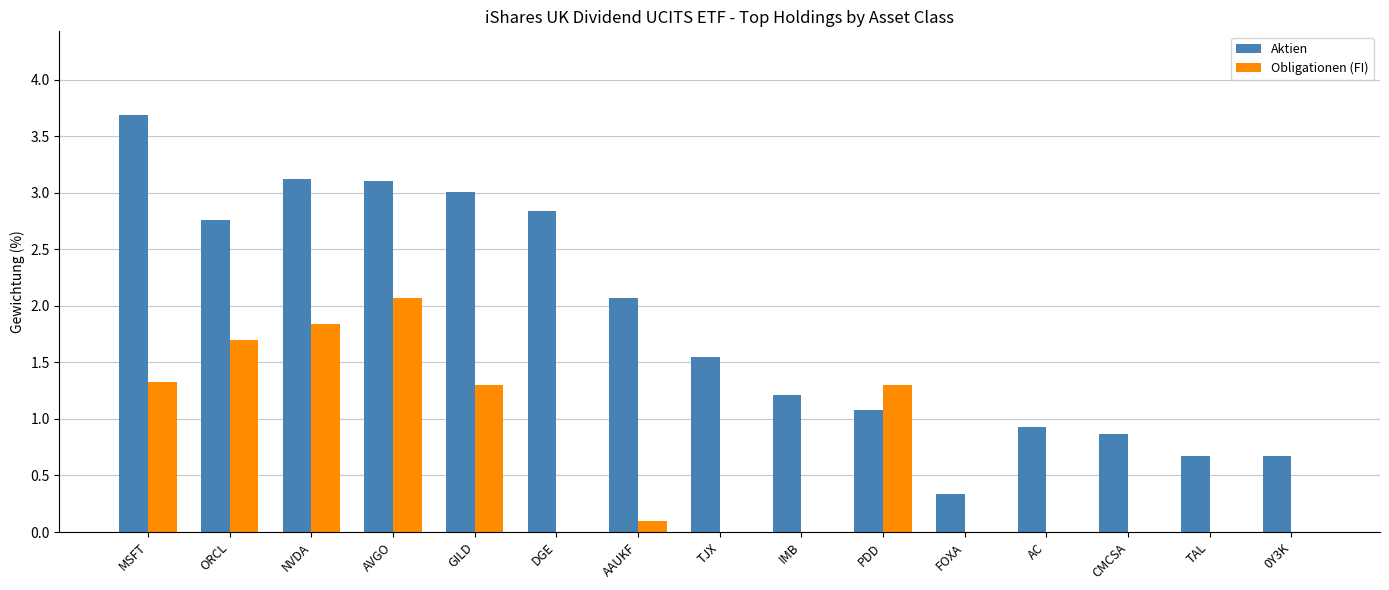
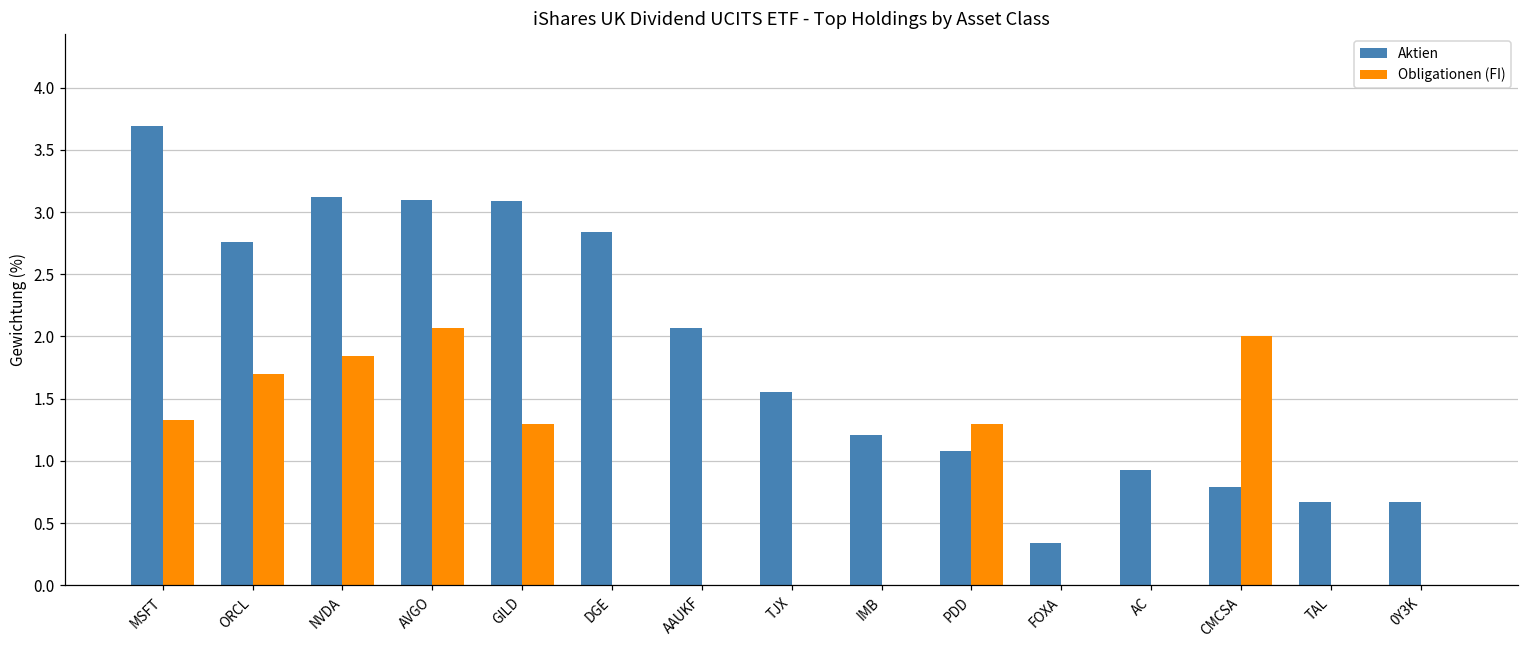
  {
    "Aktien": {
      "MSFT": 3.69,
      "ORCL": 2.76,
      "NVDA": 3.12,
      "AVGO": 3.10,
-     "GILD": 3.01,
+     "GILD": 3.09,
      "DGE": 2.84,
      "AAUKF": 2.07,
      "TJX": 1.55,
      "IMB": 1.21,
      "PDD": 1.08,
      "FOXA": 0.34,
      "AC": 0.93,
-     "CMCSA": 0.87,
+     "CMCSA": 0.79,
      "TAL": 0.67,
      "0Y3K": 0.67
    },
    "Obligationen (FI)": {
      "MSFT": 1.33,
      "ORCL": 1.7,
      "NVDA": 1.84,
      "AVGO": 2.07,
      "GILD": 1.3,
      "DGE": 0.0,
-     "AAUKF": 0.1,
+     "AAUKF": 0.0,
      "TJX": 0.0,
      "IMB": 0.0,
      "PDD": 1.3,
      "FOXA": 0.0,
      "AC": 0.0,
-     "CMCSA": 0,
+     "CMCSA": 2,
      "TAL": 0.0,
      "0Y3K": 0.0
    }
  }
